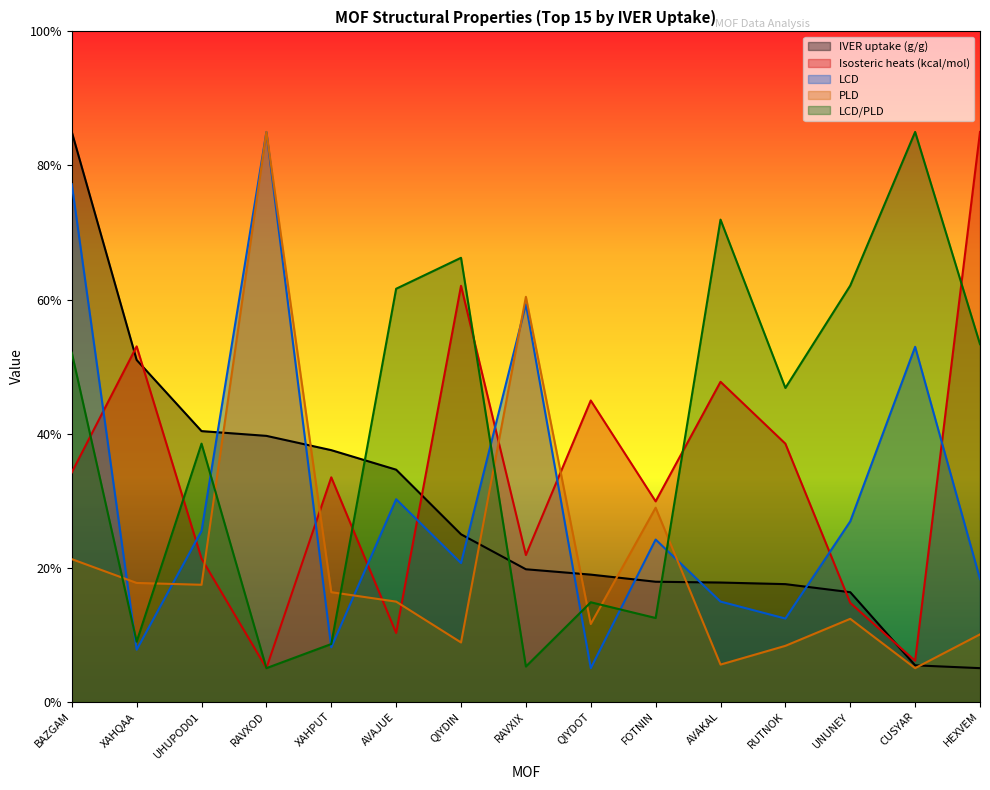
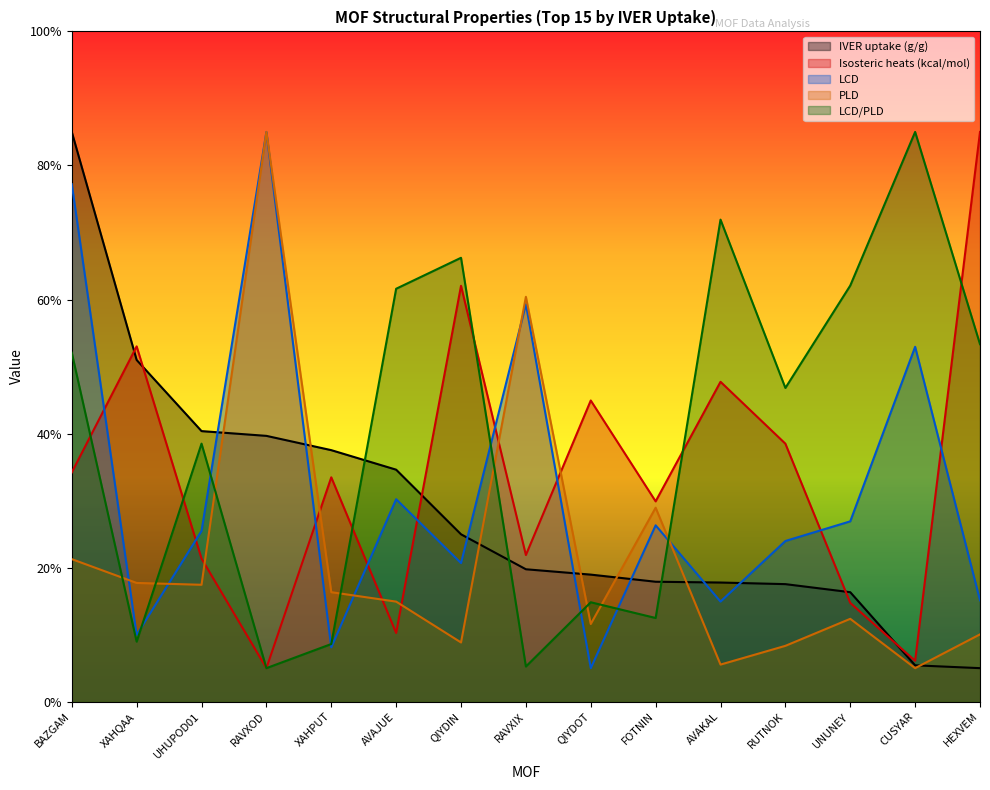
  {
    "LCD": {
      "BAZGAM": "77%",
-     "XAHQAA": "8%",
+     "XAHQAA": "10%",
      "UHUPOD01": "25%",
      "XAHPUT": "8%",
      "AVAJUE": "30%",
      "QIYDIN": "21%",
      "RAVXIX": "59%",
      "QIYDOT": "5%",
-     "FOTNIN": "24%",
+     "FOTNIN": "26%",
      "AVAKAL": "15%",
-     "RUTNOK": "12%",
+     "RUTNOK": "24%",
      "UNUNEY": "27%",
      "CUSYAR": "53%",
-     "HEXVEM": "18%"
+     "HEXVEM": "15%"
    }
  }
